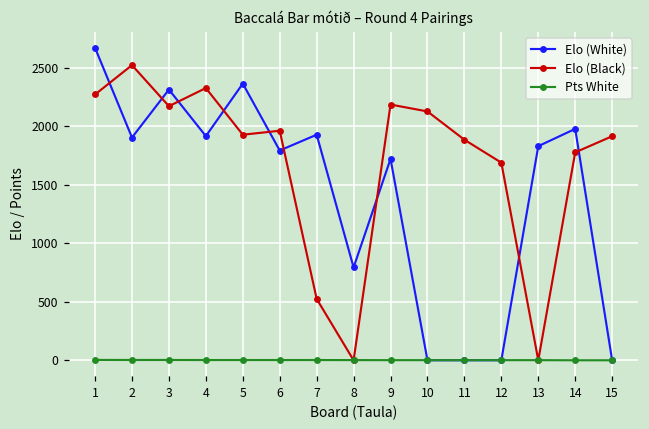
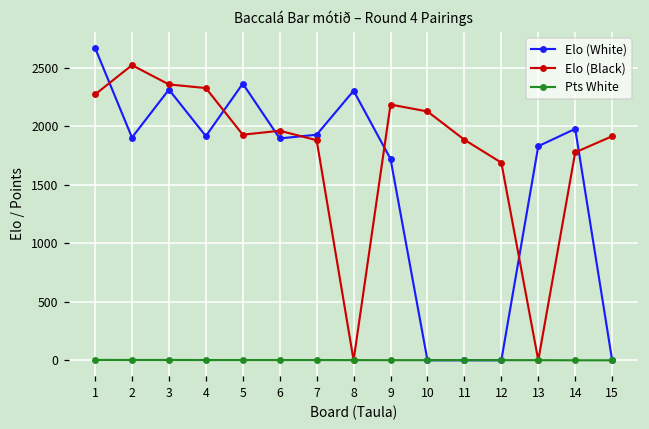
  {
    "Elo (White)": {
      "1": 2670,
      "2": 1910,
      "3": 2320,
      "4": 1920,
      "5": 2370,
-     "6": 1790,
+     "6": 1900,
      "7": 1930,
-     "8": 790,
+     "8": 2310,
      "9": 1720,
      "13": 1830,
      "14": 1980
    },
    "Elo (Black)": {
      "1": 2270,
      "2": 2520,
-     "3": 2170,
+     "3": 2360,
      "4": 2330,
      "5": 1930,
      "6": 1960,
-     "7": 530,
+     "7": 1880,
      "9": 2190,
      "10": 2130,
      "11": 1890,
      "12": 1690,
      "14": 1780,
      "15": 1920
    },
    "Pts White": {
      "1": 0,
      "2": 0,
      "3": 0,
      "4": 0,
      "5": 0,
      "6": 0,
      "7": 0,
      "9": 0,
      "14": 0
    }
  }
